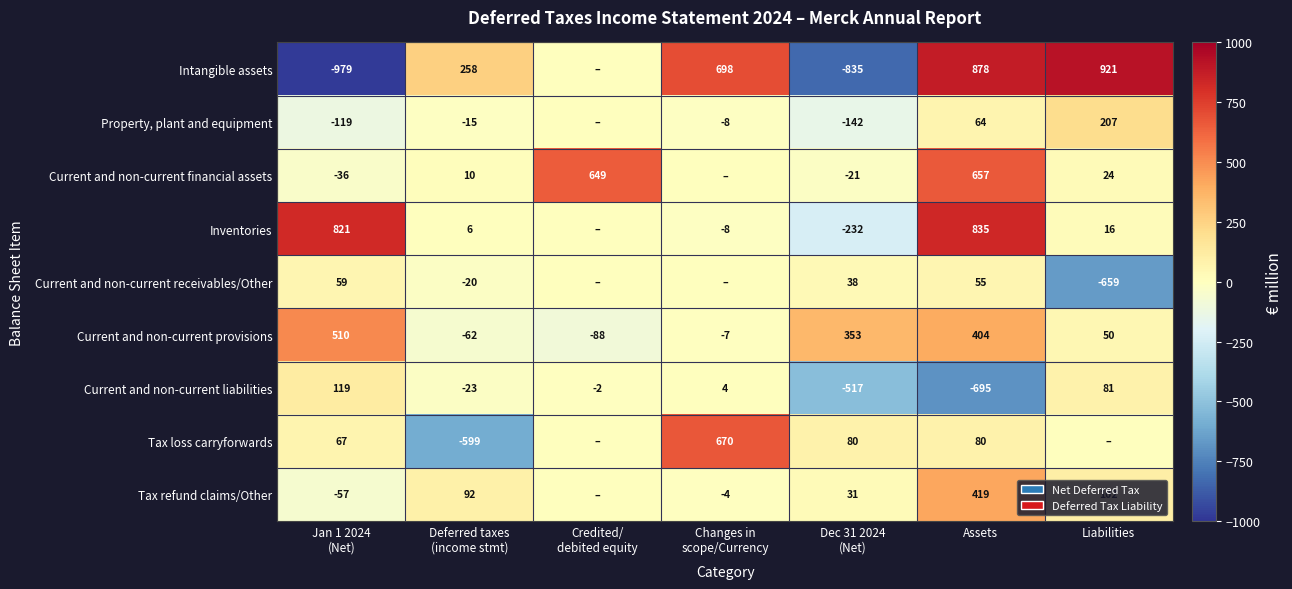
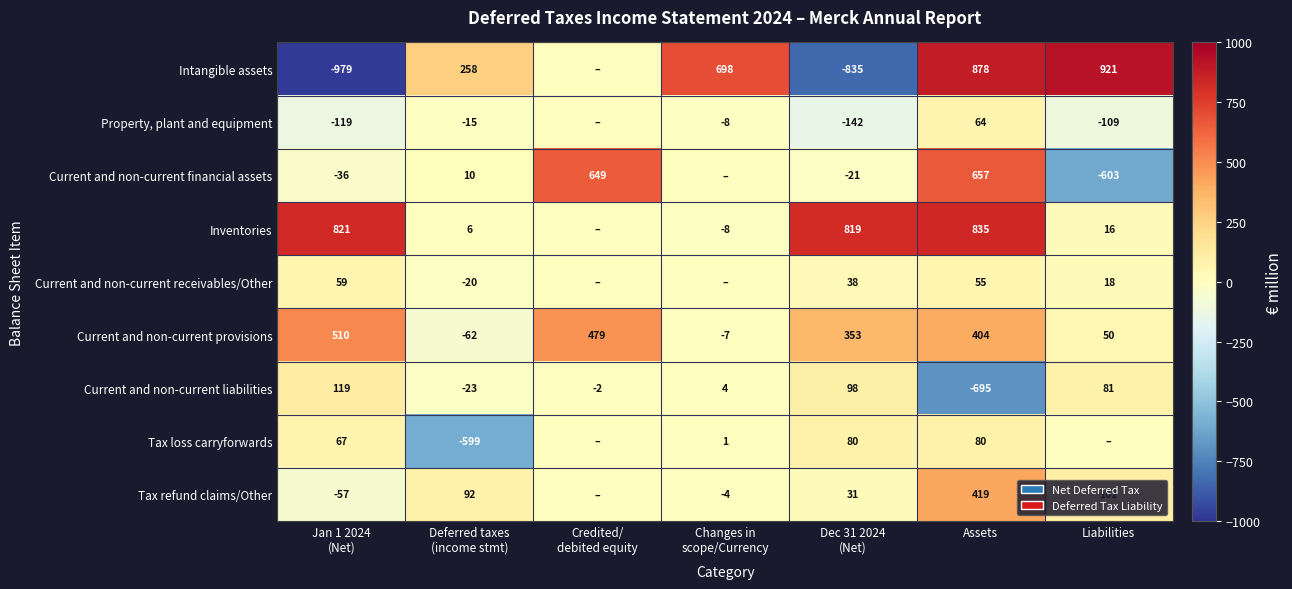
  {
    "Intangible assets": {
      "Jan 1 2024 (Net)": -979,
      "Deferred taxes (income stmt)": 258,
      "Changes in scope/Currency": 698,
      "Dec 31 2024 (Net)": -835,
      "Assets": 878,
      "Liabilities": 921
    },
    "Property, plant and equipment": {
      "Jan 1 2024 (Net)": -119,
      "Deferred taxes (income stmt)": -15,
      "Changes in scope/Currency": -8,
      "Dec 31 2024 (Net)": -142,
      "Assets": 64,
-     "Liabilities": 207
+     "Liabilities": -109
    },
    "Current and non-current financial assets": {
      "Jan 1 2024 (Net)": -36,
      "Deferred taxes (income stmt)": 10,
      "Credited/ debited equity": 649,
      "Dec 31 2024 (Net)": -21,
      "Assets": 657,
-     "Liabilities": 24
+     "Liabilities": -603
    },
    "Inventories": {
      "Jan 1 2024 (Net)": 821,
      "Deferred taxes (income stmt)": 6,
      "Changes in scope/Currency": -8,
-     "Dec 31 2024 (Net)": -232,
+     "Dec 31 2024 (Net)": 819,
      "Assets": 835,
      "Liabilities": 16
    },
    "Current and non-current receivables/Other": {
      "Jan 1 2024 (Net)": 59,
      "Deferred taxes (income stmt)": -20,
      "Dec 31 2024 (Net)": 38,
      "Assets": 55,
-     "Liabilities": -659
+     "Liabilities": 18
    },
    "Current and non-current provisions": {
      "Jan 1 2024 (Net)": 510,
      "Deferred taxes (income stmt)": -62,
-     "Credited/ debited equity": -88,
+     "Credited/ debited equity": 479,
      "Changes in scope/Currency": -7,
      "Dec 31 2024 (Net)": 353,
      "Assets": 404,
      "Liabilities": 50
    },
    "Current and non-current liabilities": {
      "Jan 1 2024 (Net)": 119,
      "Deferred taxes (income stmt)": -23,
      "Credited/ debited equity": -2,
      "Changes in scope/Currency": 4,
-     "Dec 31 2024 (Net)": -517,
+     "Dec 31 2024 (Net)": 98,
      "Assets": -695,
      "Liabilities": 81
    },
    "Tax loss carryforwards": {
      "Jan 1 2024 (Net)": 67,
      "Deferred taxes (income stmt)": -599,
-     "Changes in scope/Currency": 670,
+     "Changes in scope/Currency": 1,
      "Dec 31 2024 (Net)": 80,
      "Assets": 80
    },
    "Tax refund claims/Other": {
      "Jan 1 2024 (Net)": -57,
      "Deferred taxes (income stmt)": 92,
      "Changes in scope/Currency": -4,
      "Dec 31 2024 (Net)": 31,
      "Assets": 419
    }
  }
